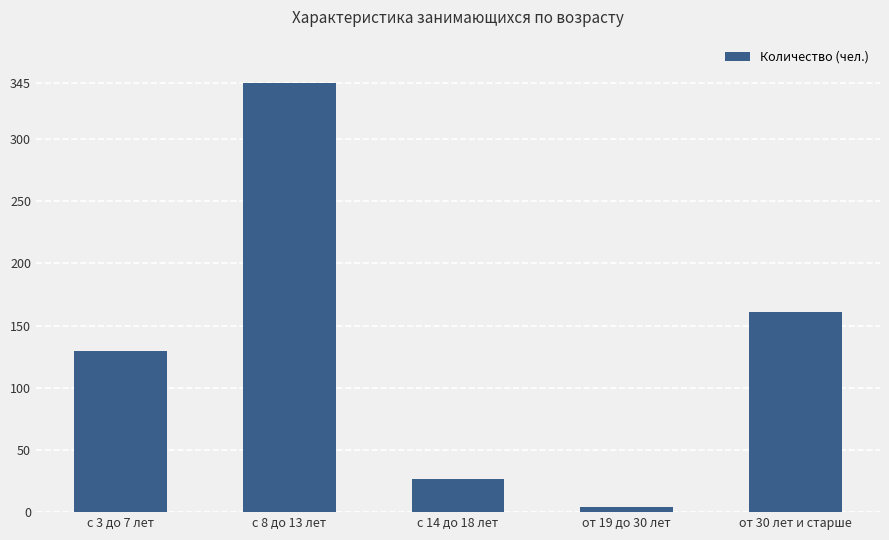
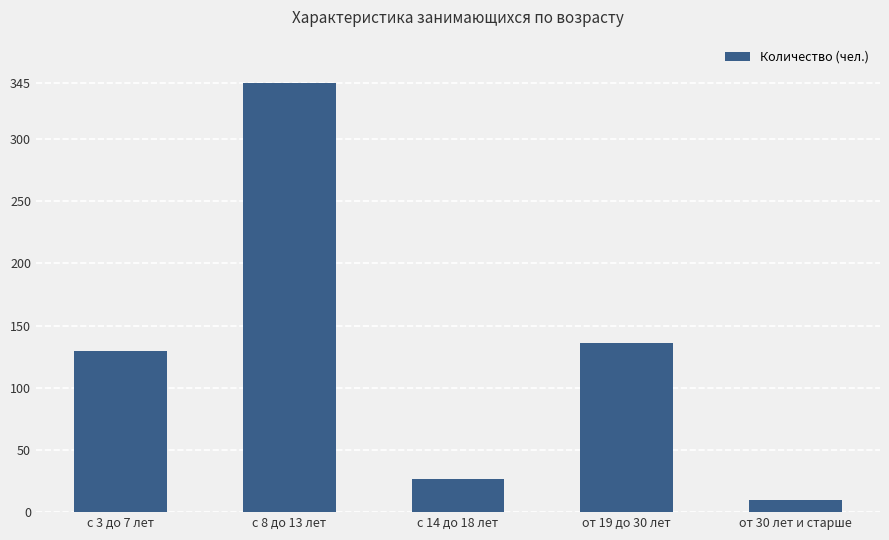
  {
    "с 3 до 7 лет": 130,
    "с 8 до 13 лет": 345,
    "с 14 до 18 лет": 27,
-   "от 19 до 30 лет": 4,
-   "от 30 лет и старше": 161
+   "от 19 до 30 лет": 136,
+   "от 30 лет и старше": 10
  }
